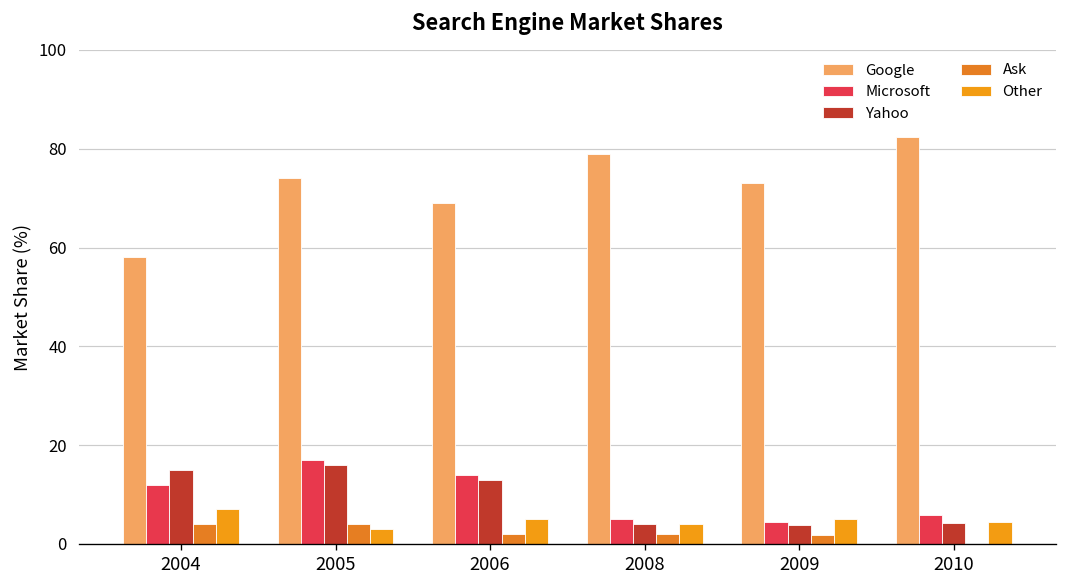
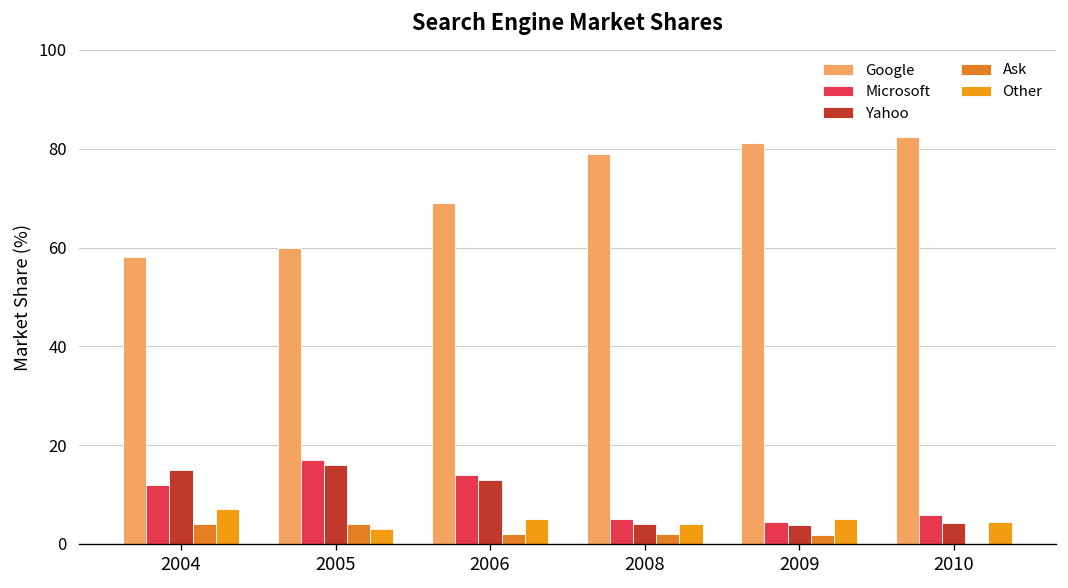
  {
    "Google": {
      "2004": 58,
-     "2005": 74,
+     "2005": 60,
      "2006": 69,
      "2008": 79,
-     "2009": 73,
+     "2009": 81,
      "2010": 82
    }
  }
